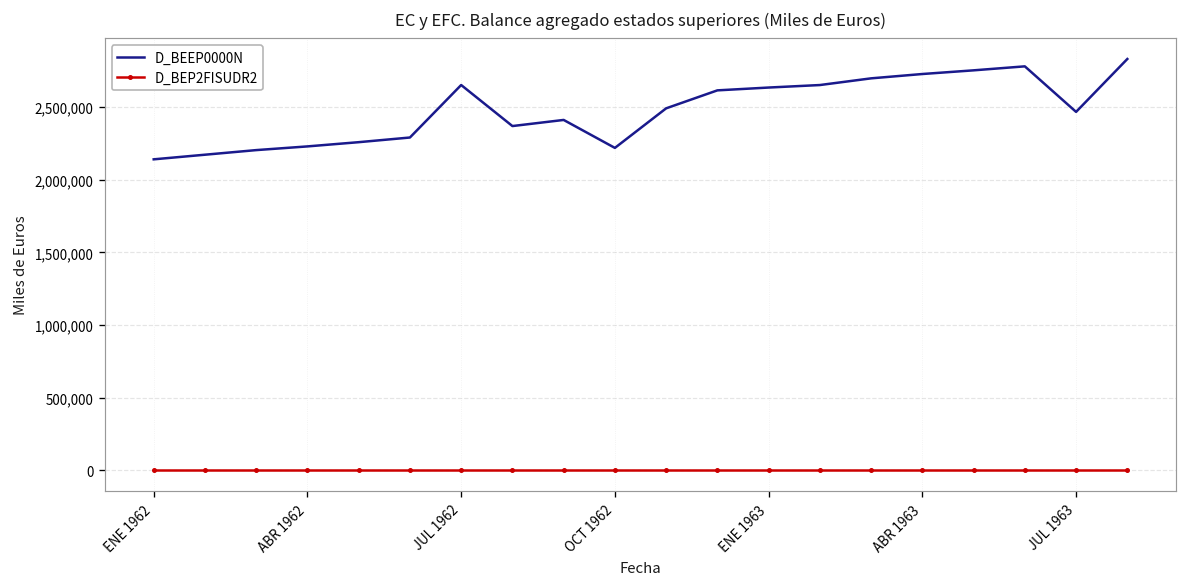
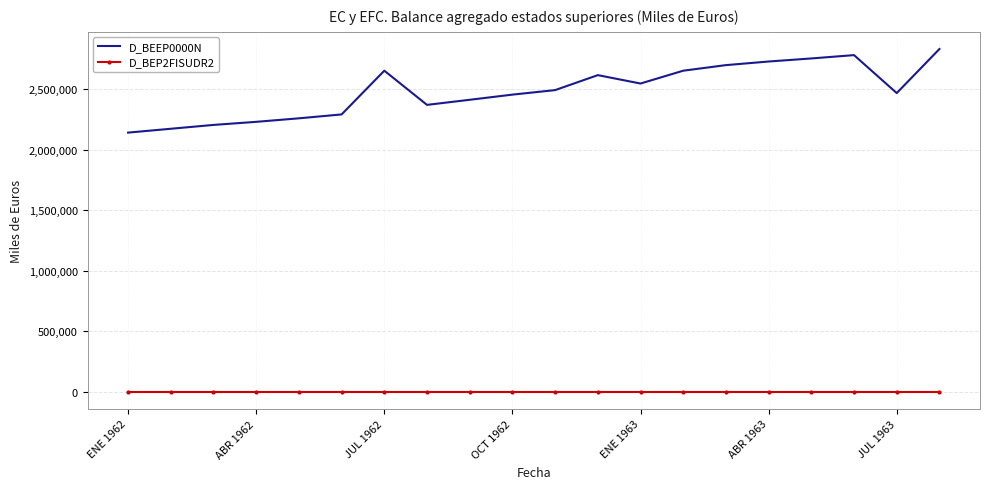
  {
    "D_BEEP0000N": {
      "ENE 1962": "2,140,000",
      "ABR 1962": "2,230,000",
      "JUL 1962": "2,650,000",
-     "OCT 1962": "2,220,000",
-     "ENE 1963": "2,640,000",
+     "OCT 1962": "2,460,000",
+     "ENE 1963": "2,550,000",
      "ABR 1963": "2,730,000",
      "JUL 1963": "2,470,000"
    },
    "D_BEP2FISUDR2": {
      "ENE 1962": "0",
      "ABR 1962": "0",
      "JUL 1962": "0",
      "OCT 1962": "0",
      "ENE 1963": "0",
      "ABR 1963": "0",
      "JUL 1963": "0"
    }
  }
